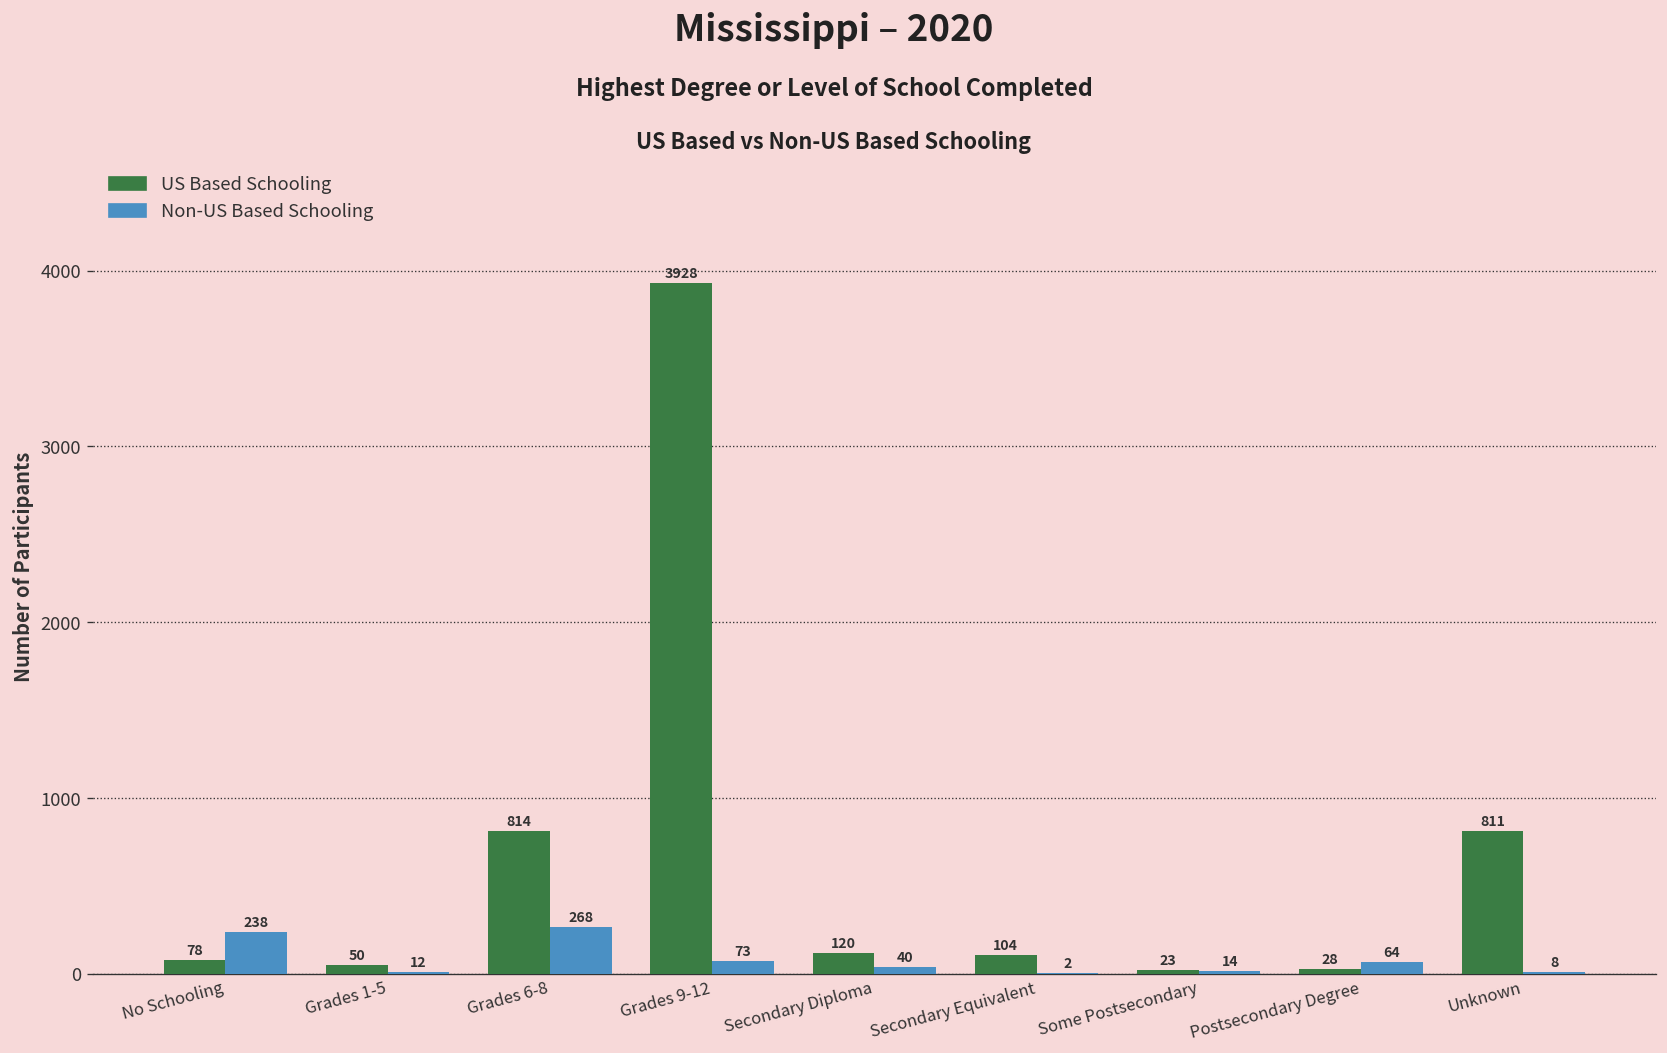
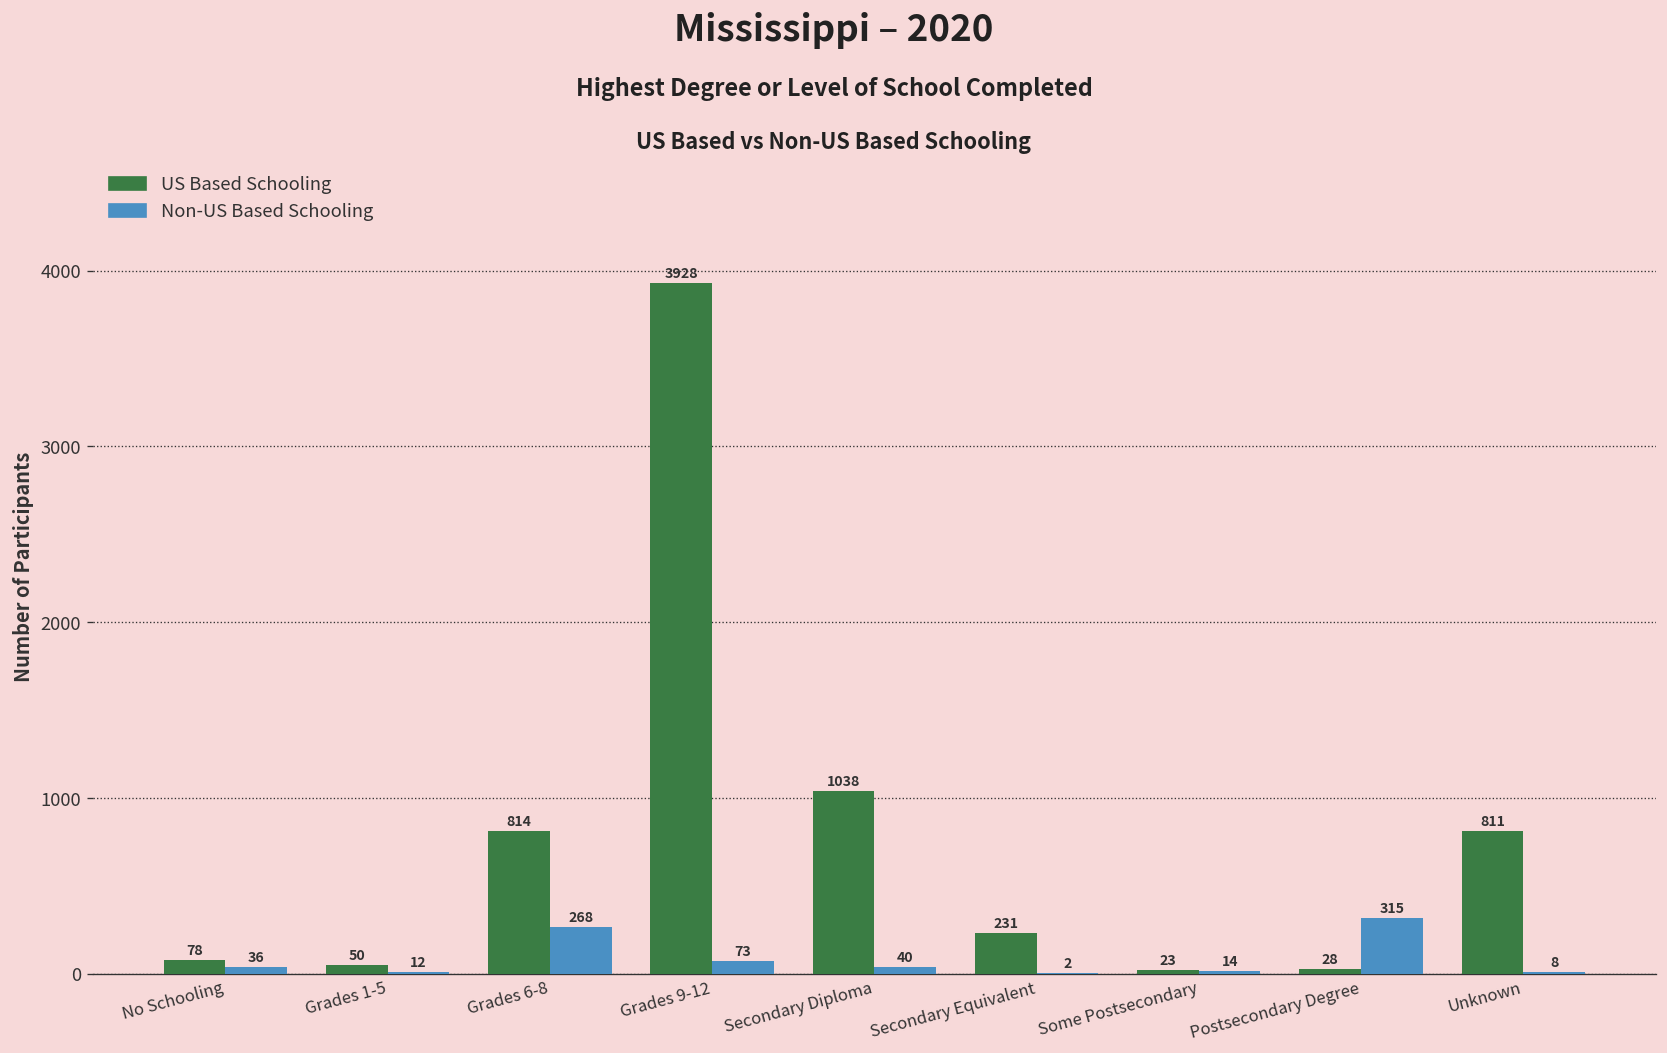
  {
    "US Based Schooling": {
      "No Schooling": 78,
      "Grades 1-5": 50,
      "Grades 6-8": 814,
      "Grades 9-12": 3928,
-     "Secondary Diploma": 120,
-     "Secondary Equivalent": 104,
+     "Secondary Diploma": 1038,
+     "Secondary Equivalent": 231,
      "Some Postsecondary": 23,
      "Postsecondary Degree": 28,
      "Unknown": 811
    },
    "Non-US Based Schooling": {
-     "No Schooling": 238,
+     "No Schooling": 36,
      "Grades 1-5": 12,
      "Grades 6-8": 268,
      "Grades 9-12": 73,
      "Secondary Diploma": 40,
      "Secondary Equivalent": 2,
      "Some Postsecondary": 14,
-     "Postsecondary Degree": 64,
+     "Postsecondary Degree": 315,
      "Unknown": 8
    }
  }
